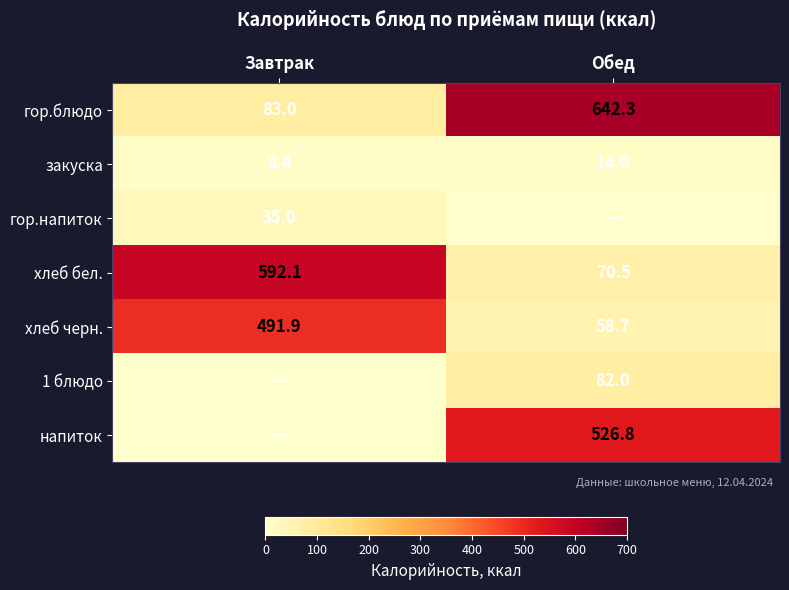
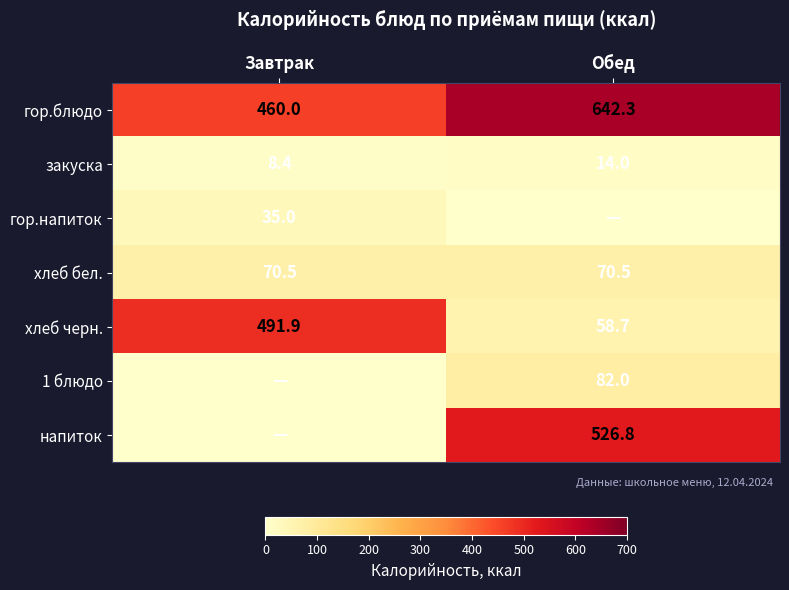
  {
    "гор.блюдо": {
-     "Завтрак": 83.0,
+     "Завтрак": 460.0,
      "Обед": 642.3
    },
    "закуска": {
      "Завтрак": 8.4,
      "Обед": 14.0
    },
    "гор.напиток": {
      "Завтрак": 35.0
    },
    "хлеб бел.": {
-     "Завтрак": 592.1,
+     "Завтрак": 70.5,
      "Обед": 70.5
    },
    "хлеб черн.": {
      "Завтрак": 491.9,
      "Обед": 58.7
    },
    "1 блюдо": {
      "Обед": 82.0
    },
    "напиток": {
      "Обед": 526.8
    }
  }
